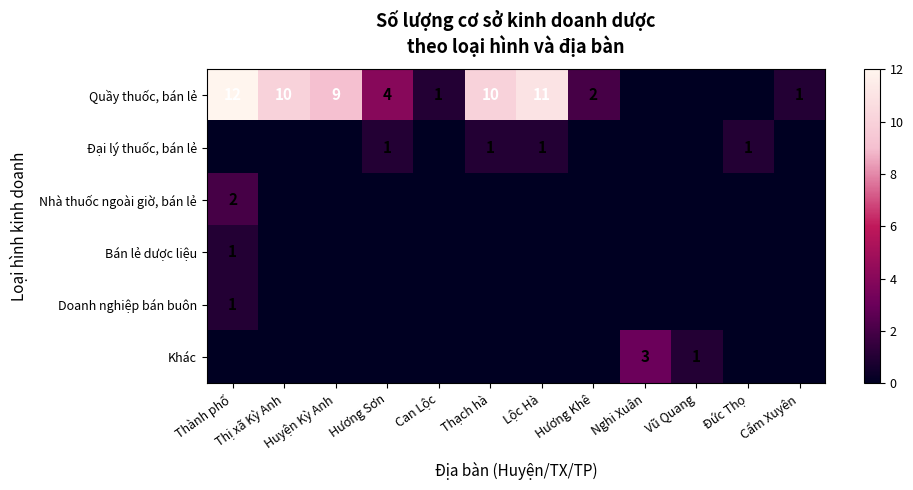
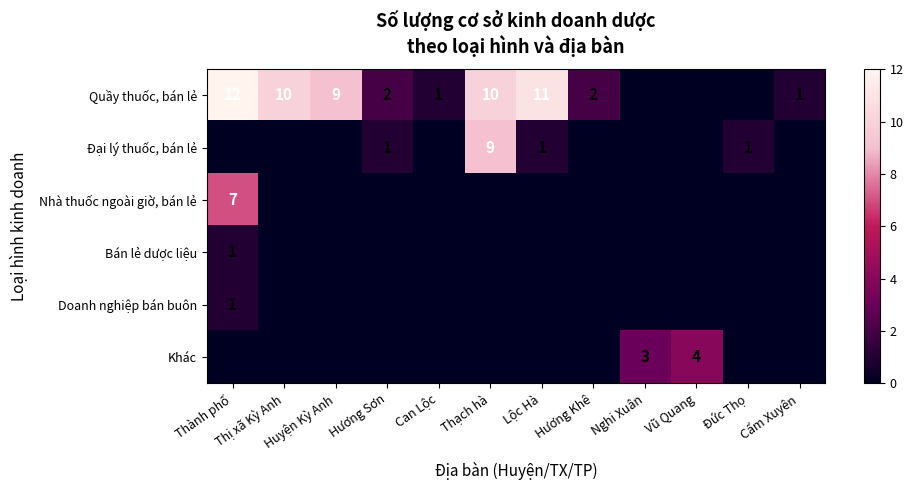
  {
    "Quầy thuốc, bán lẻ": {
      "Huyện Kỳ Anh": 9,
-     "Hương Sơn": 4,
+     "Hương Sơn": 2,
      "Can Lộc": 1,
      "Hương Khê": 2,
      "Cẩm Xuyên": 1
    },
    "Đại lý thuốc, bán lẻ": {
      "Hương Sơn": 1,
-     "Thạch hà": 1,
+     "Thạch hà": 9,
      "Lộc Hà": 1,
      "Đức Thọ": 1
    },
    "Nhà thuốc ngoài giờ, bán lẻ": {
-     "Thành phố": 2
+     "Thành phố": 7
    },
    "Bán lẻ dược liệu": {
      "Thành phố": 1
    },
    "Doanh nghiệp bán buôn": {
      "Thành phố": 1
    },
    "Khác": {
      "Nghi Xuân": 3,
-     "Vũ Quang": 1
+     "Vũ Quang": 4
    }
  }
